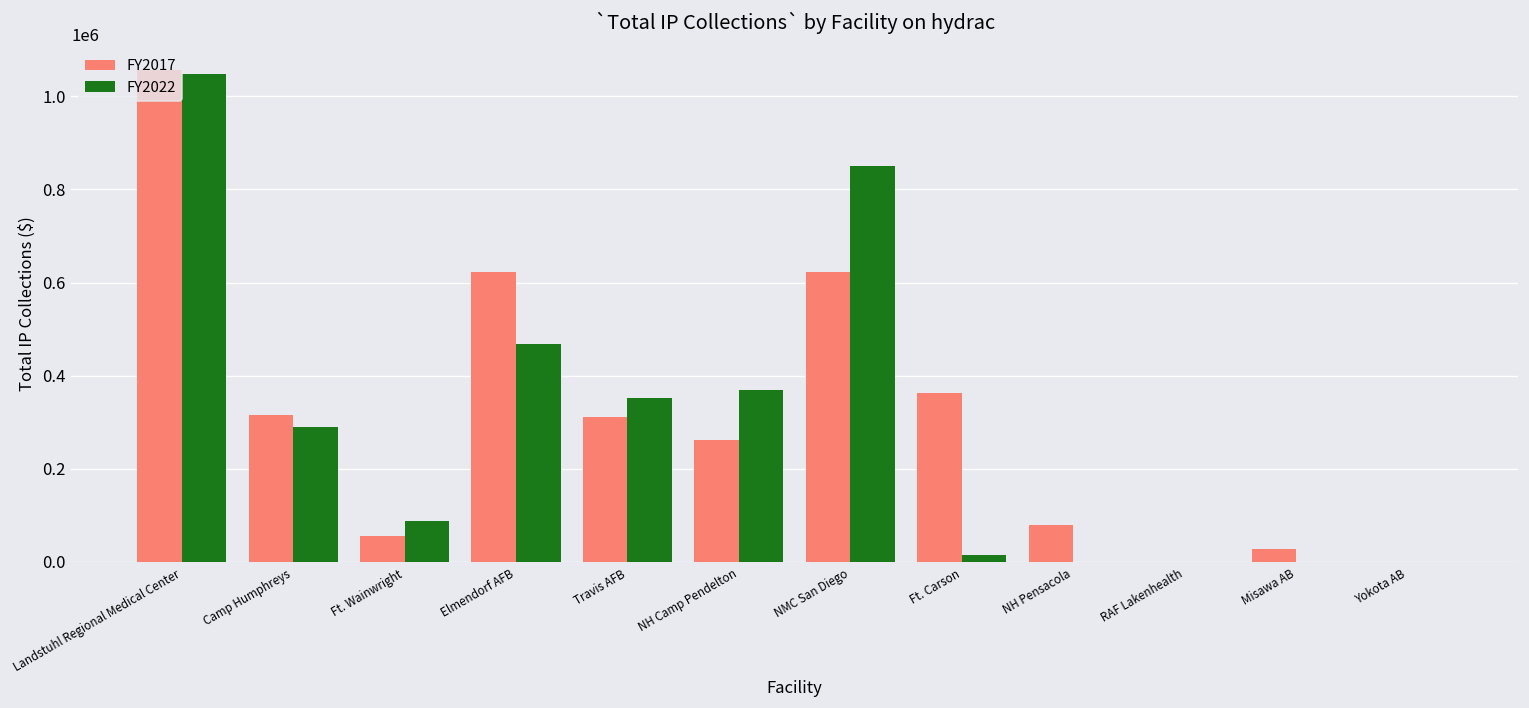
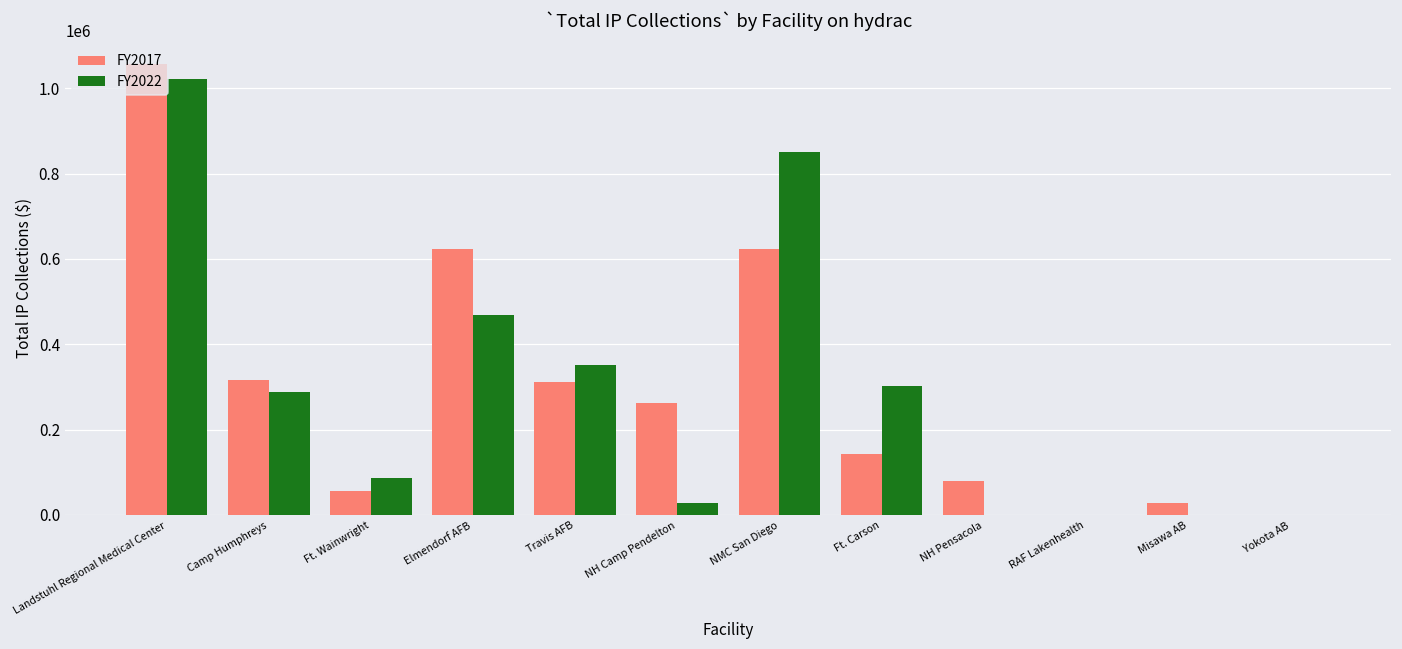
  {
    "FY2017": {
      "Camp Humphreys": 320000,
      "Ft. Wainwright": 60000,
      "Elmendorf AFB": 620000,
      "Travis AFB": 310000,
      "NH Camp Pendelton": 260000,
      "NMC San Diego": 620000,
-     "Ft. Carson": 360000,
+     "Ft. Carson": 140000,
      "NH Pensacola": 80000,
      "RAF Lakenhealth": 0,
      "Misawa AB": 30000,
      "Yokota AB": 0
    },
    "FY2022": {
-     "Landstuhl Regional Medical Center": 1050000,
+     "Landstuhl Regional Medical Center": 1020000,
      "Camp Humphreys": 290000,
      "Ft. Wainwright": 90000,
      "Elmendorf AFB": 470000,
      "Travis AFB": 350000,
-     "NH Camp Pendelton": 370000,
+     "NH Camp Pendelton": 30000,
      "NMC San Diego": 850000,
-     "Ft. Carson": 10000,
+     "Ft. Carson": 300000,
      "NH Pensacola": 0,
      "RAF Lakenhealth": 0,
      "Misawa AB": 0,
      "Yokota AB": 0
    }
  }
